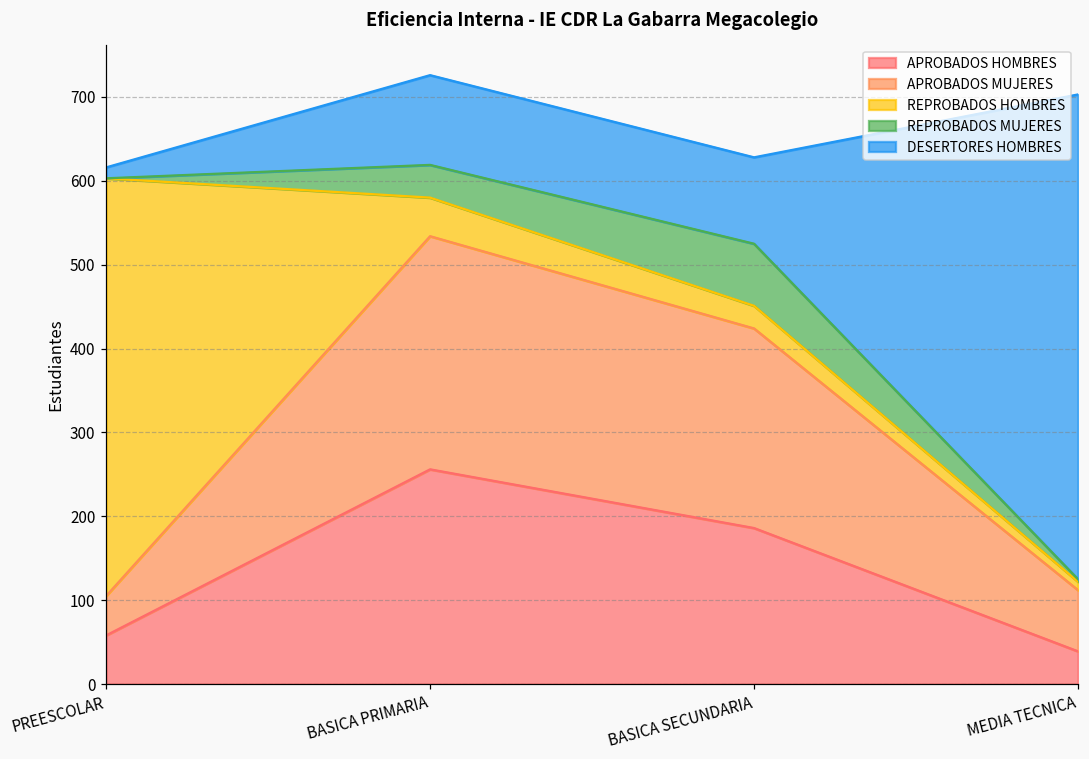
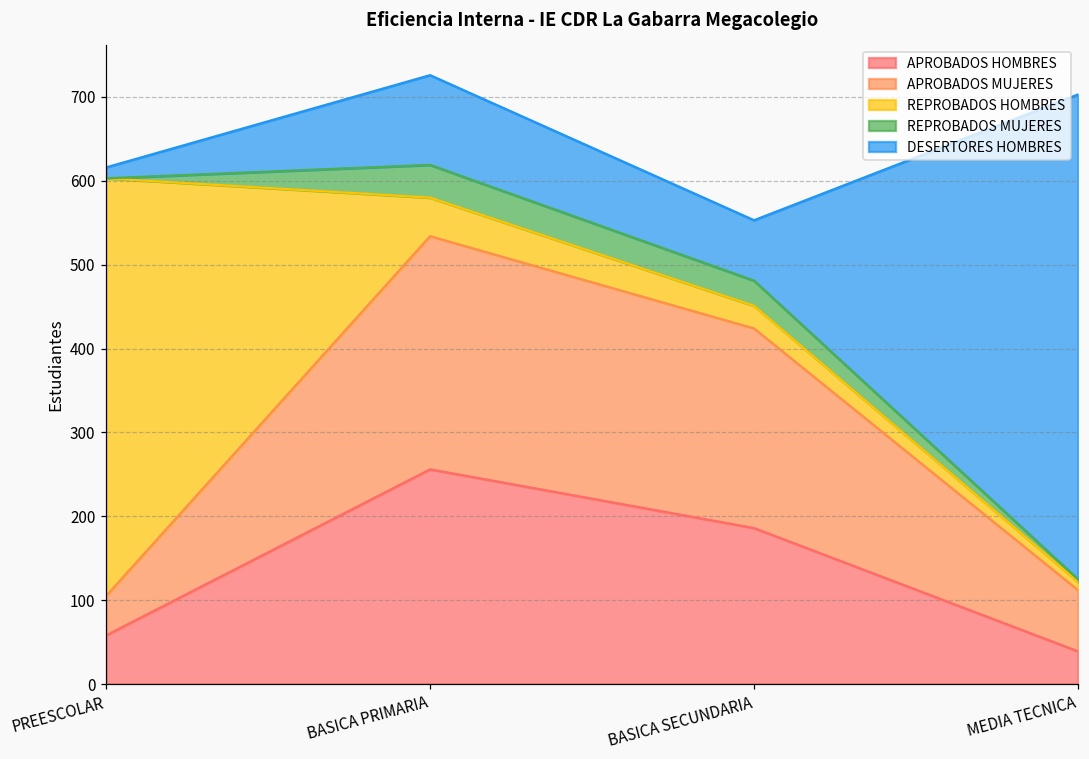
  {
    "REPROBADOS HOMBRES": {
      "BASICA PRIMARIA": 50,
      "BASICA SECUNDARIA": 30
    },
    "REPROBADOS MUJERES": {
      "BASICA PRIMARIA": 40,
-     "BASICA SECUNDARIA": 70
+     "BASICA SECUNDARIA": 30
    },
    "DESERTORES HOMBRES": {
      "PREESCOLAR": 10,
      "BASICA PRIMARIA": 110,
-     "BASICA SECUNDARIA": 100,
+     "BASICA SECUNDARIA": 70,
      "MEDIA TECNICA": 580
    }
  }
